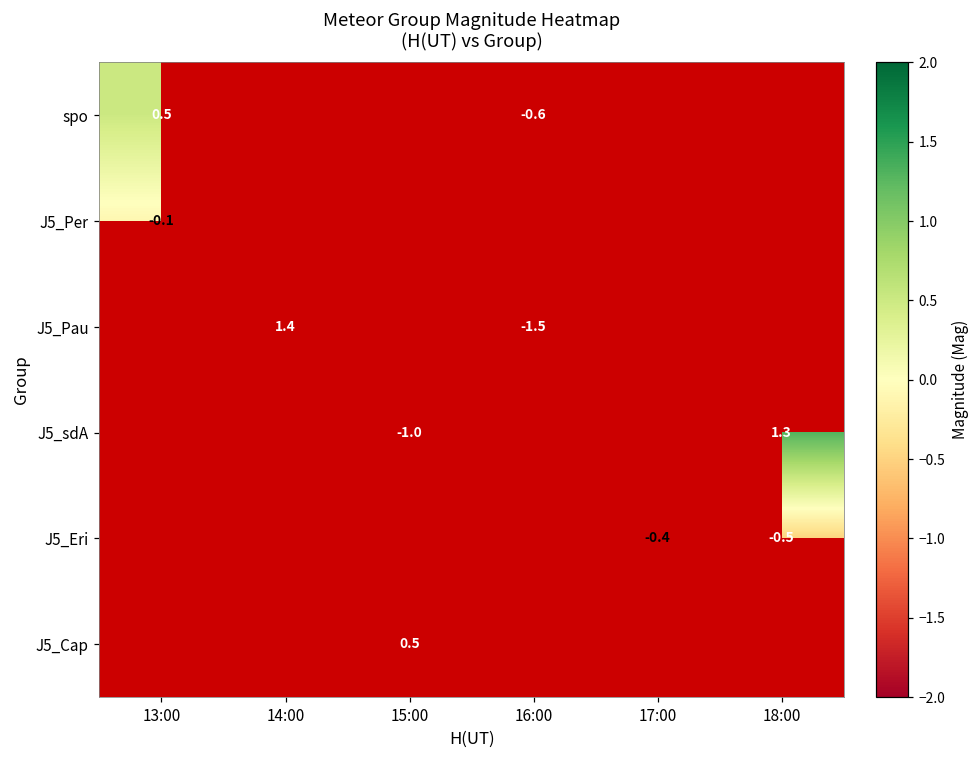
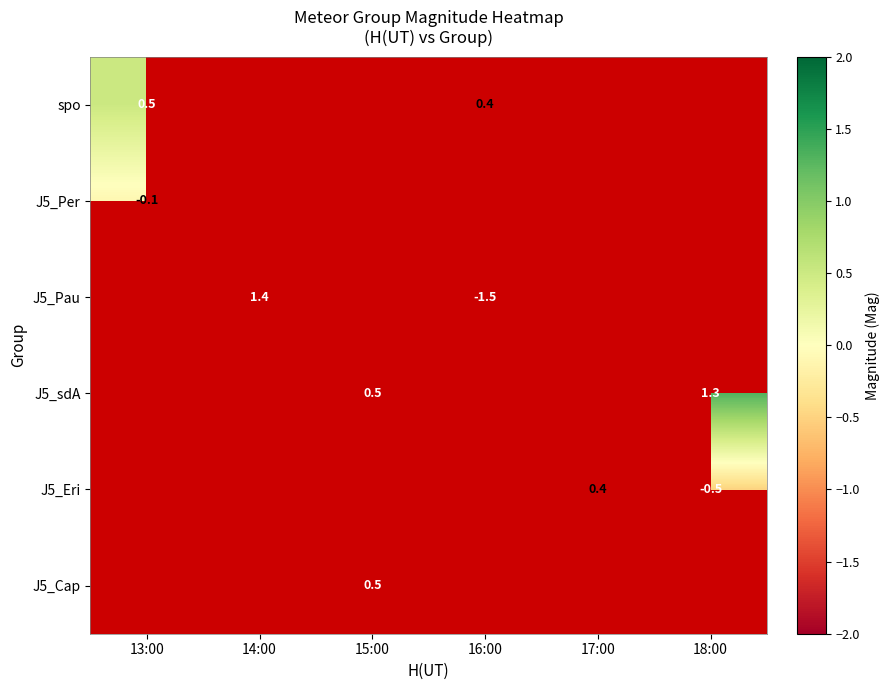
  {
    "spo": {
      "13:00": 0.5,
-     "16:00": -0.6
+     "16:00": 0.4
    },
    "J5_Per": {
      "13:00": -0.1
    },
    "J5_Pau": {
      "14:00": 1.4,
      "16:00": -1.5
    },
    "J5_sdA": {
-     "15:00": -1.0,
+     "15:00": 0.5,
      "18:00": 1.3
    },
    "J5_Eri": {
-     "17:00": -0.4,
+     "17:00": 0.4,
      "18:00": -0.5
    },
    "J5_Cap": {
      "15:00": 0.5
    }
  }
